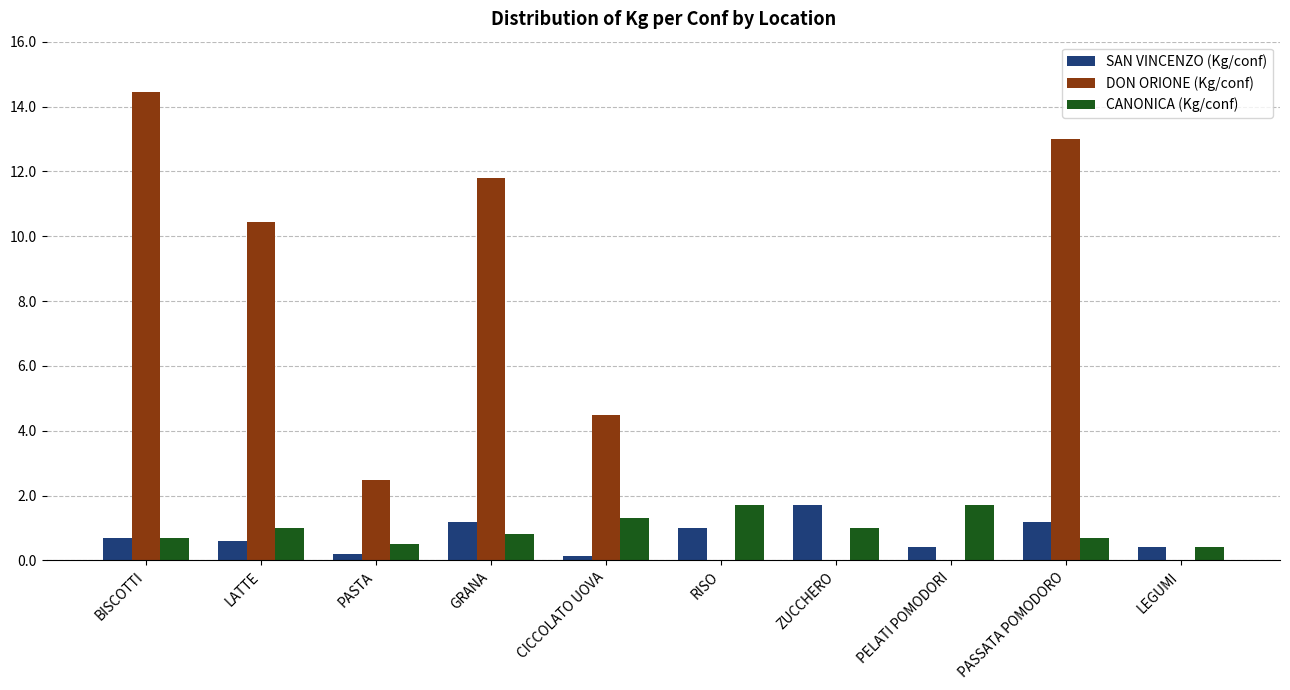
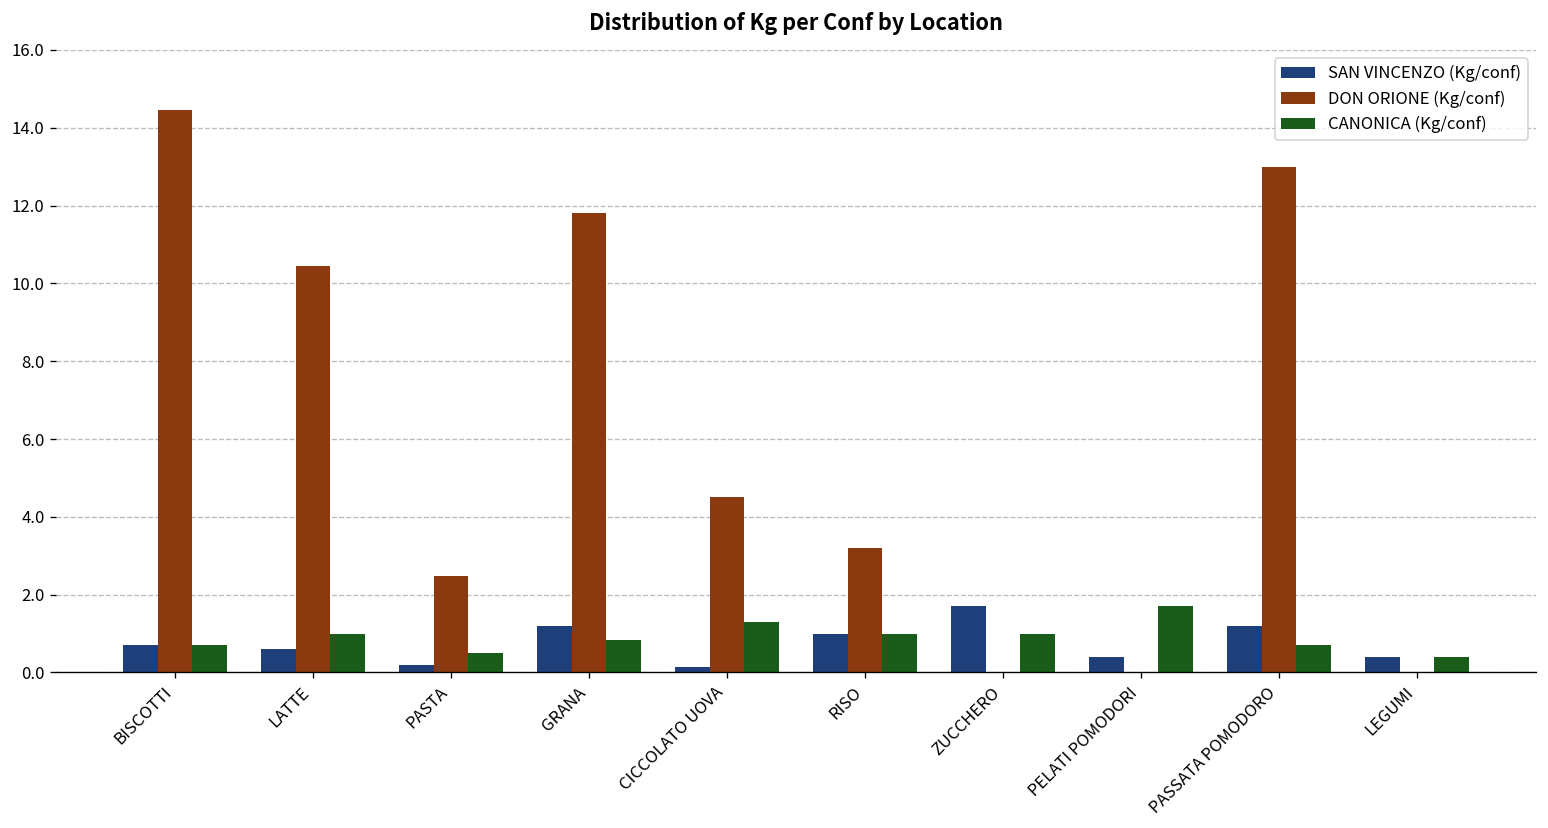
  {
    "SAN VINCENZO (Kg/conf)": {
      "BISCOTTI": 0.7,
      "LATTE": 0.6,
      "PASTA": 0.2,
      "GRANA": 1.2,
      "CICCOLATO UOVA": 0.2,
      "RISO": 1.0,
      "ZUCCHERO": 1.7,
      "PELATI POMODORI": 0.4,
      "PASSATA POMODORO": 1.2,
      "LEGUMI": 0.4
    },
    "DON ORIONE (Kg/conf)": {
      "BISCOTTI": 14.5,
      "LATTE": 10.4,
      "PASTA": 2.5,
      "GRANA": 11.8,
      "CICCOLATO UOVA": 4.5,
-     "RISO": 0.0,
+     "RISO": 3.2,
      "ZUCCHERO": 0.0,
      "PELATI POMODORI": 0.0,
      "PASSATA POMODORO": 13.0,
      "LEGUMI": 0.0
    },
    "CANONICA (Kg/conf)": {
      "BISCOTTI": 0.7,
      "LATTE": 1.0,
      "PASTA": 0.5,
      "GRANA": 0.8,
      "CICCOLATO UOVA": 1.3,
-     "RISO": 1.7,
+     "RISO": 1.0,
      "ZUCCHERO": 1.0,
      "PELATI POMODORI": 1.7,
      "PASSATA POMODORO": 0.7,
      "LEGUMI": 0.4
    }
  }
